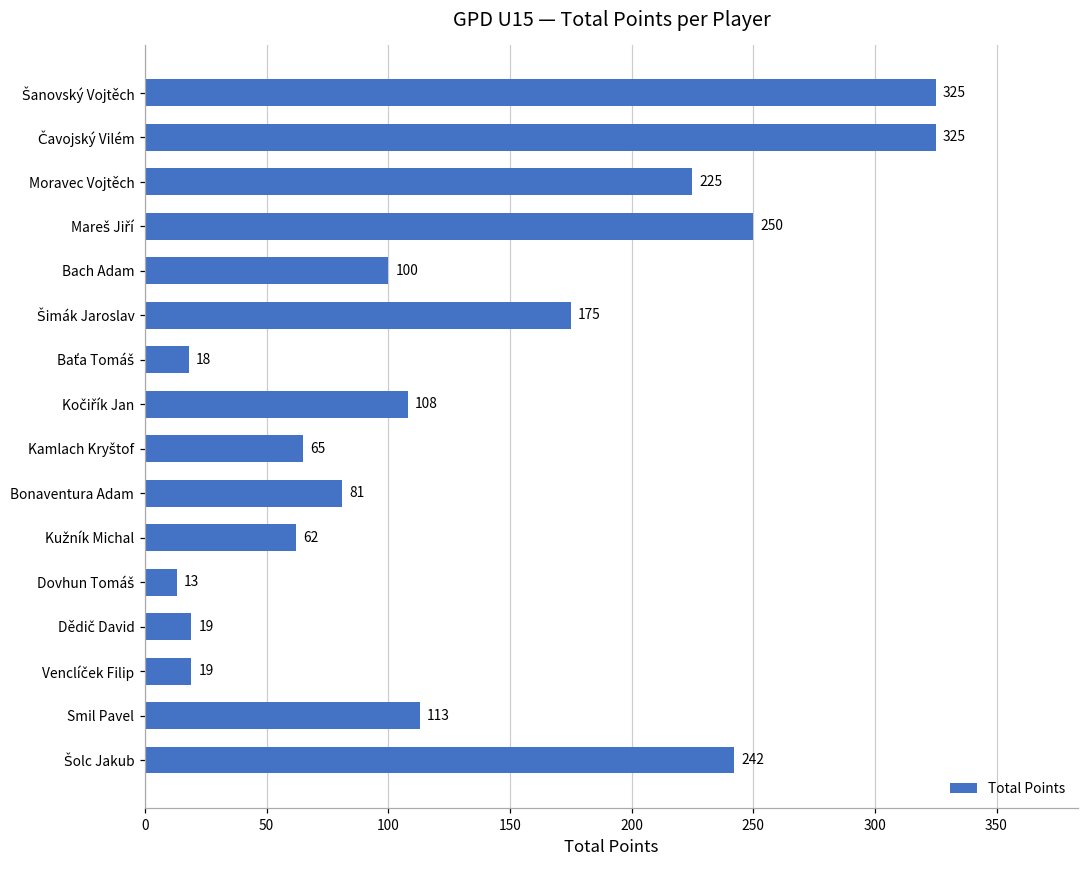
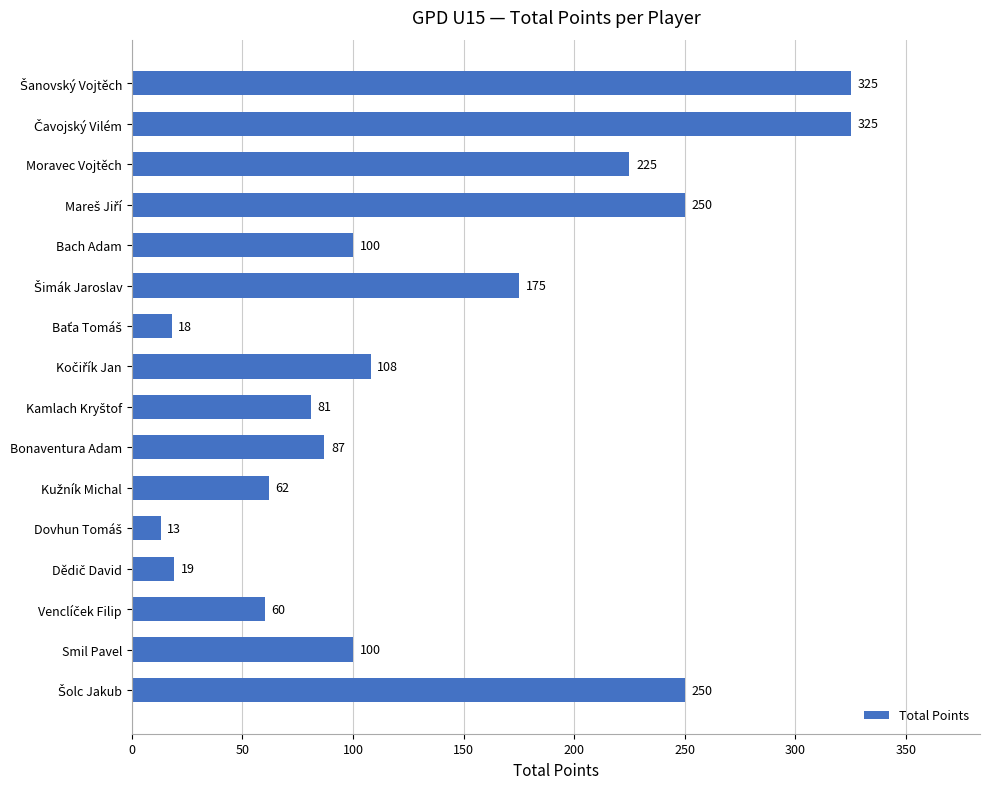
  {
    "Šanovský Vojtěch": 325,
    "Čavojský Vilém": 325,
    "Moravec Vojtěch": 225,
    "Mareš Jiří": 250,
    "Bach Adam": 100,
    "Šimák Jaroslav": 175,
    "Baťa Tomáš": 18,
    "Kočiřík Jan": 108,
-   "Kamlach Kryštof": 65,
-   "Bonaventura Adam": 81,
+   "Kamlach Kryštof": 81,
+   "Bonaventura Adam": 87,
    "Kužník Michal": 62,
    "Dovhun Tomáš": 13,
    "Dědič David": 19,
-   "Venclíček Filip": 19,
-   "Smil Pavel": 113,
-   "Šolc Jakub": 242
+   "Venclíček Filip": 60,
+   "Smil Pavel": 100,
+   "Šolc Jakub": 250
  }
